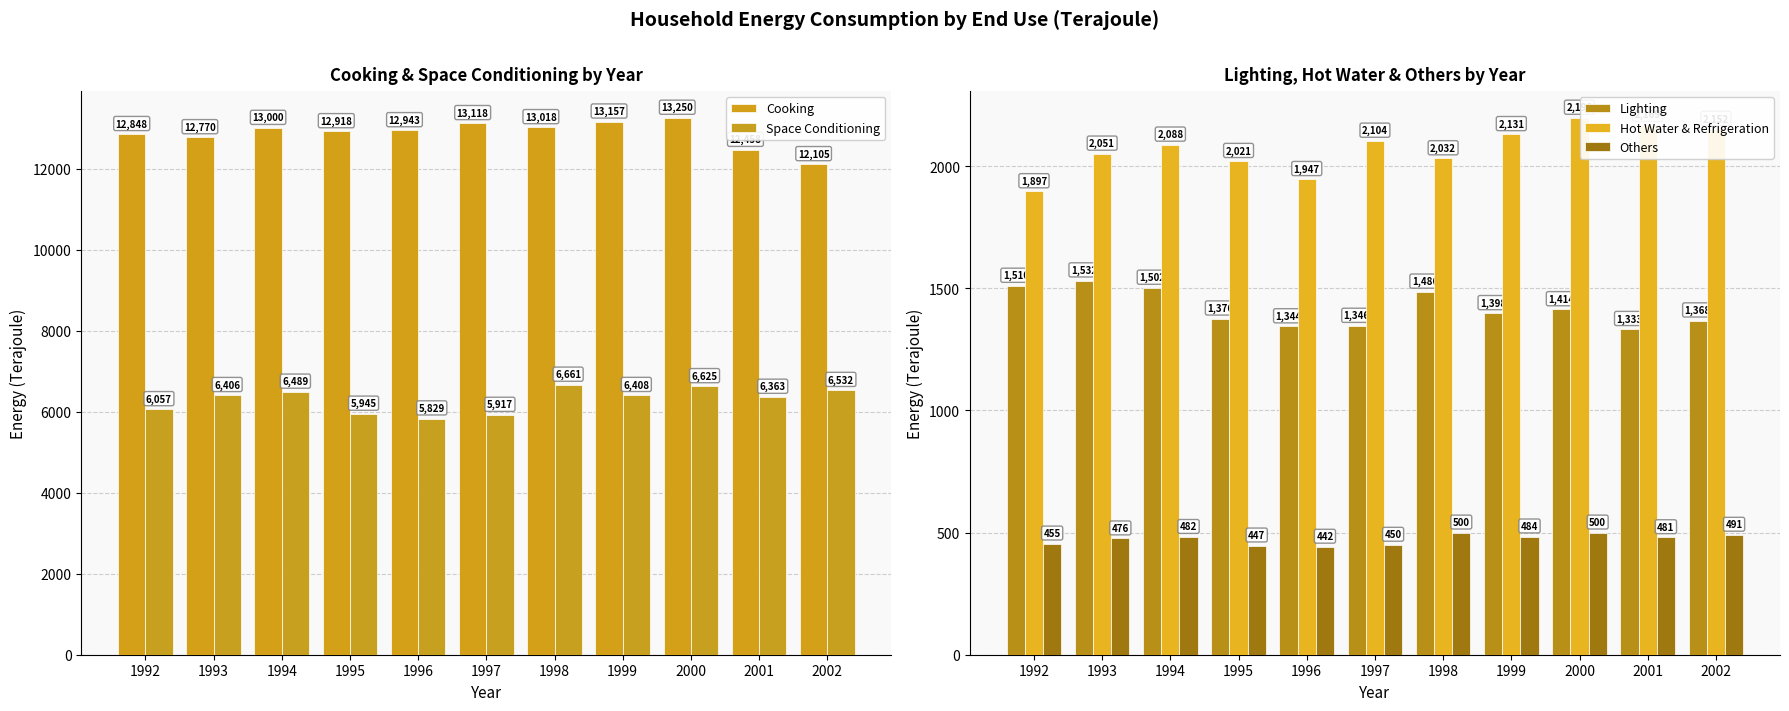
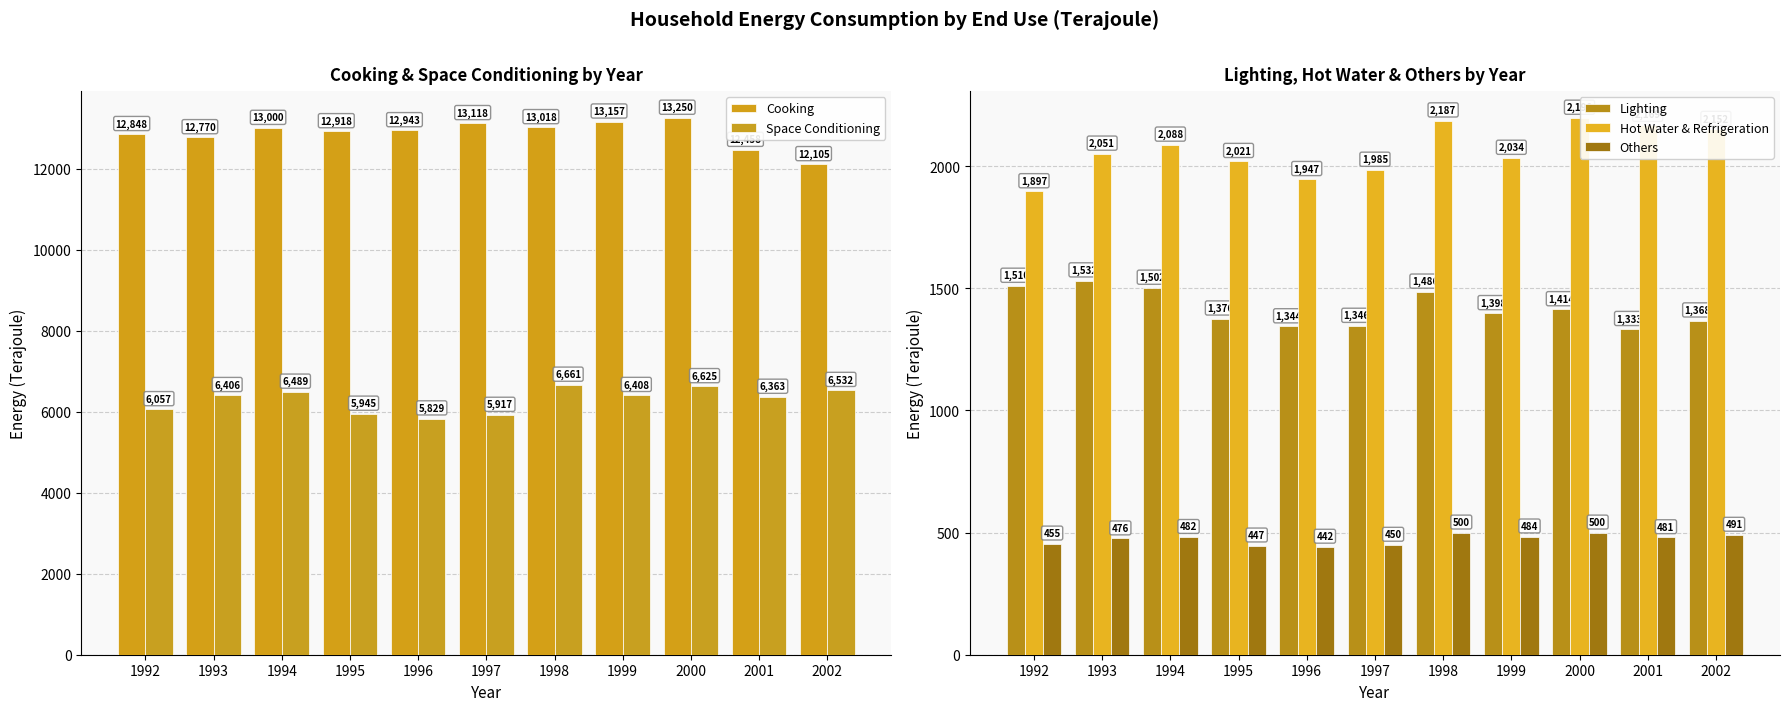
  {
    "Lighting, Hot Water & Others by Year": {
      "Hot Water & Refrigeration": {
-       "1997": "2,104",
-       "1998": "2,032",
-       "1999": "2,131"
+       "1997": "1,985",
+       "1998": "2,187",
+       "1999": "2,034"
      }
    }
  }
